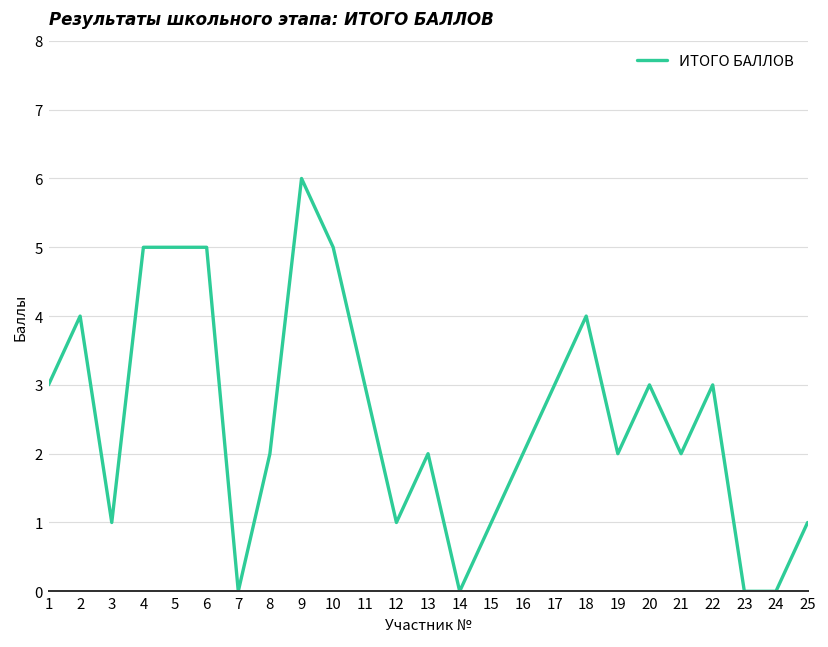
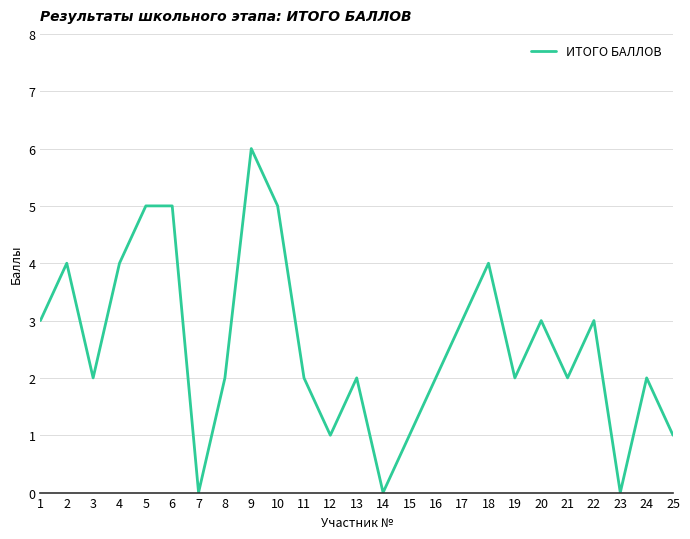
  {
    "1": 3,
    "2": 4,
-   "3": 1,
-   "4": 5,
+   "3": 2,
+   "4": 4,
    "5": 5,
    "6": 5,
    "7": 0,
    "8": 2,
    "9": 6,
    "10": 5,
-   "11": 3,
+   "11": 2,
    "12": 1,
    "13": 2,
    "14": 0,
    "15": 1,
    "16": 2,
    "17": 3,
    "18": 4,
    "19": 2,
    "20": 3,
    "21": 2,
    "22": 3,
    "23": 0,
-   "24": 0,
+   "24": 2,
    "25": 1
  }
